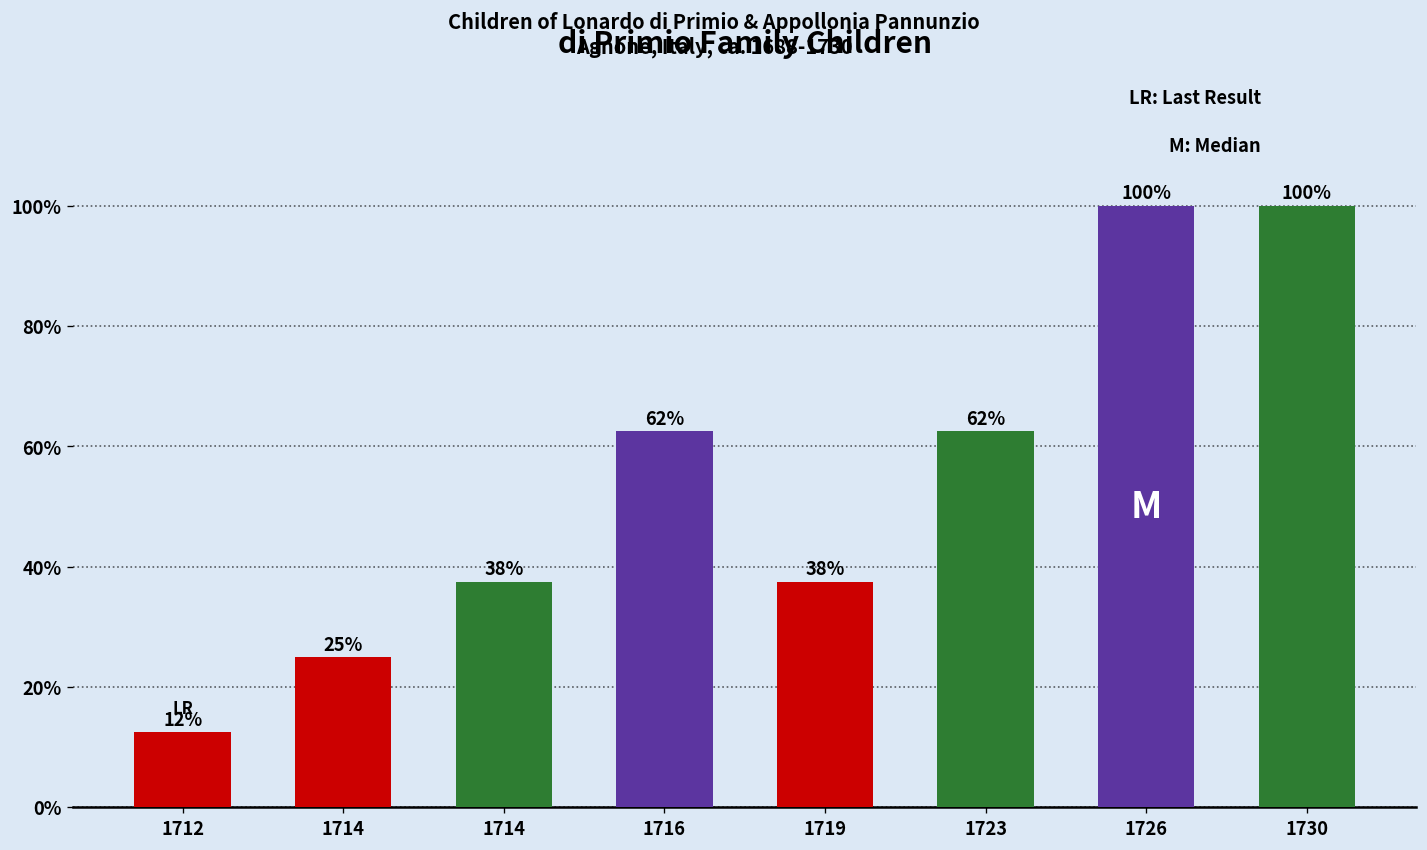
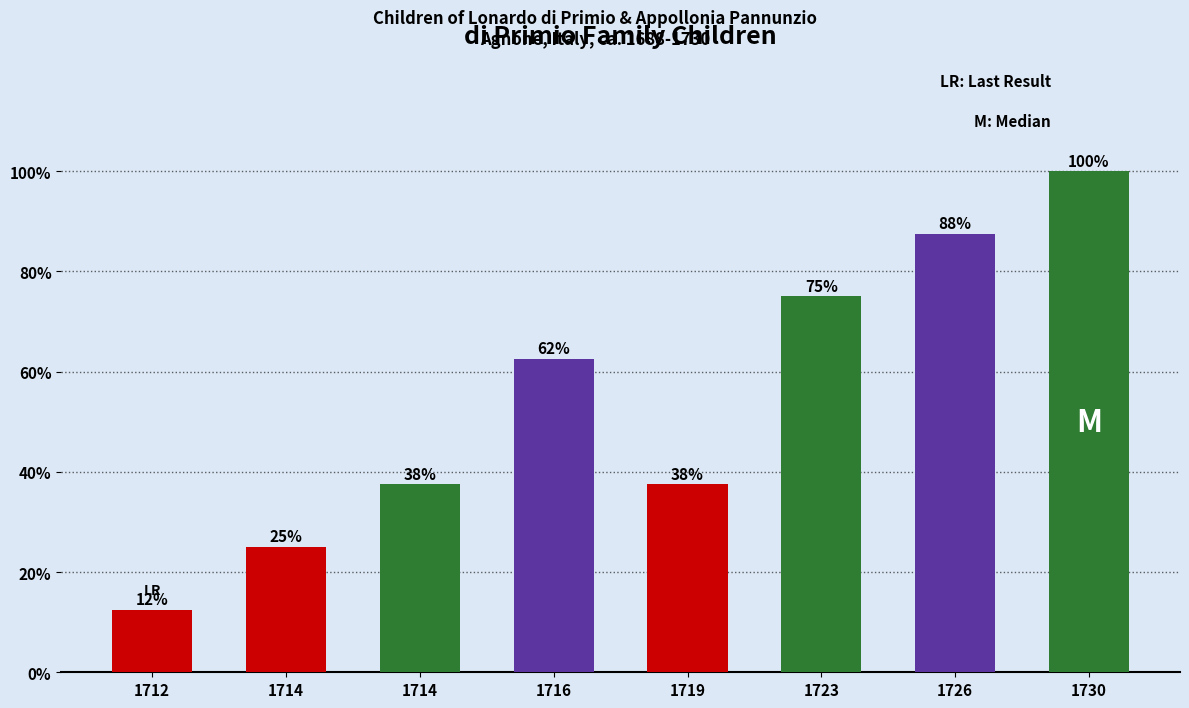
  {
    "1716": "62%",
    "1719": "38%",
-   "1723": "62%",
-   "1726": "100%",
+   "1723": "75%",
+   "1726": "88%",
    "1730": "100%"
  }
